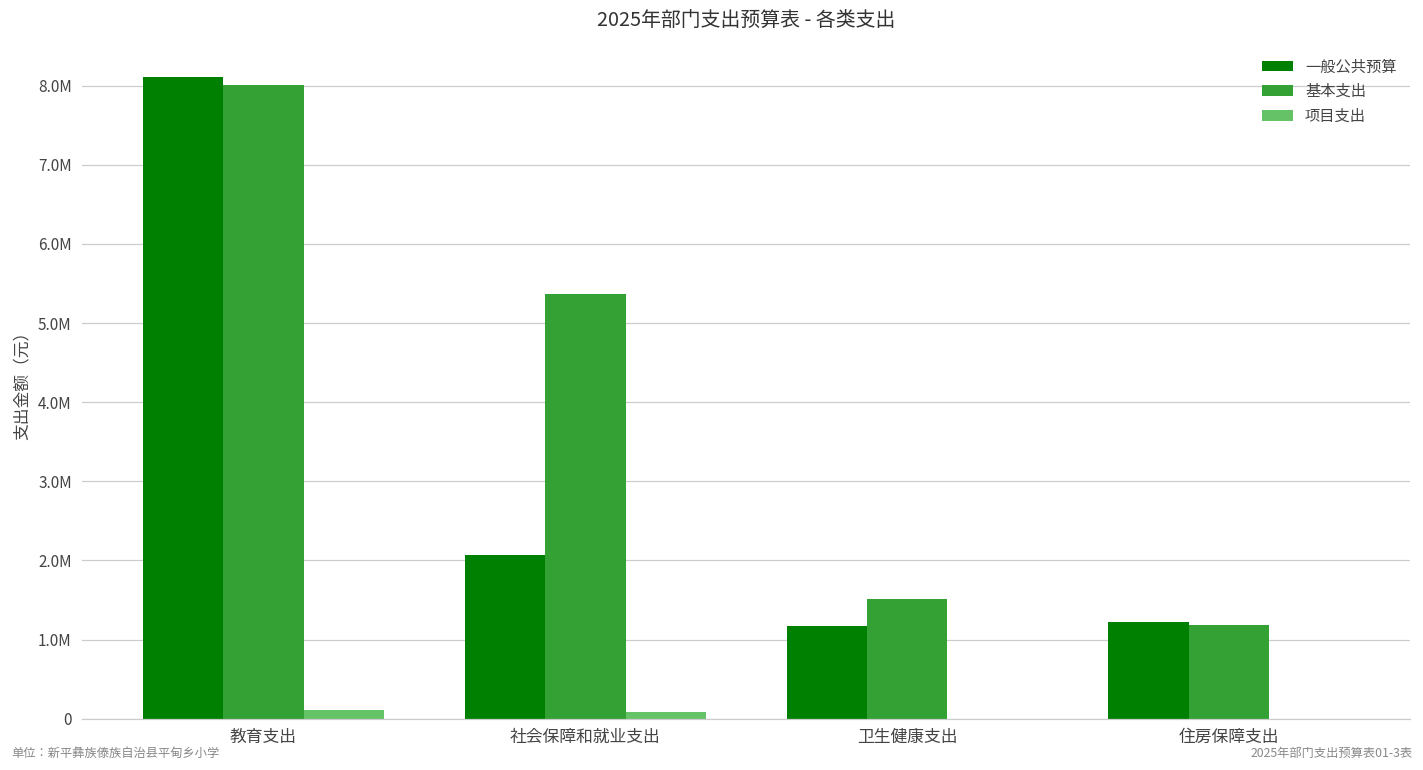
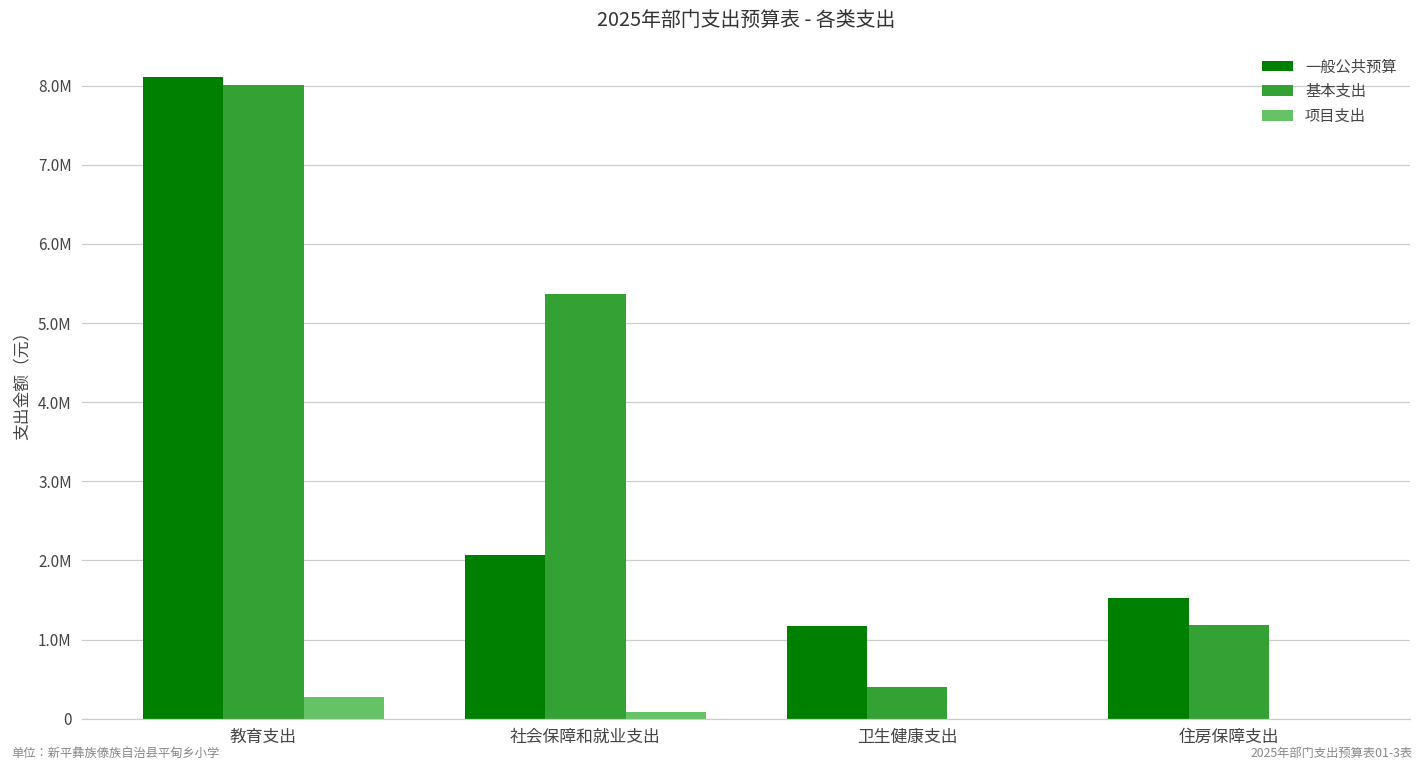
  {
    "一般公共预算": {
      "教育支出": 8100000,
      "社会保障和就业支出": 2100000,
      "卫生健康支出": 1200000,
-     "住房保障支出": 1200000
+     "住房保障支出": 1500000
    },
    "基本支出": {
      "教育支出": 8000000,
      "社会保障和就业支出": 5400000,
-     "卫生健康支出": 1500000,
+     "卫生健康支出": 400000,
      "住房保障支出": 1200000
    },
    "项目支出": {
-     "教育支出": 100000,
+     "教育支出": 300000,
      "社会保障和就业支出": 100000,
      "卫生健康支出": 0,
      "住房保障支出": 0
    }
  }
